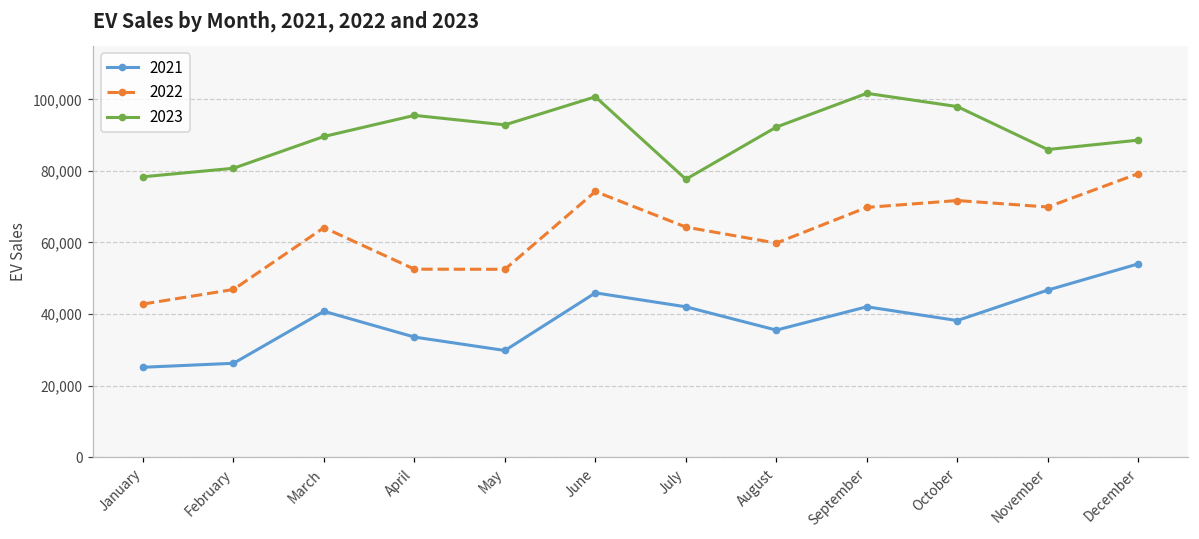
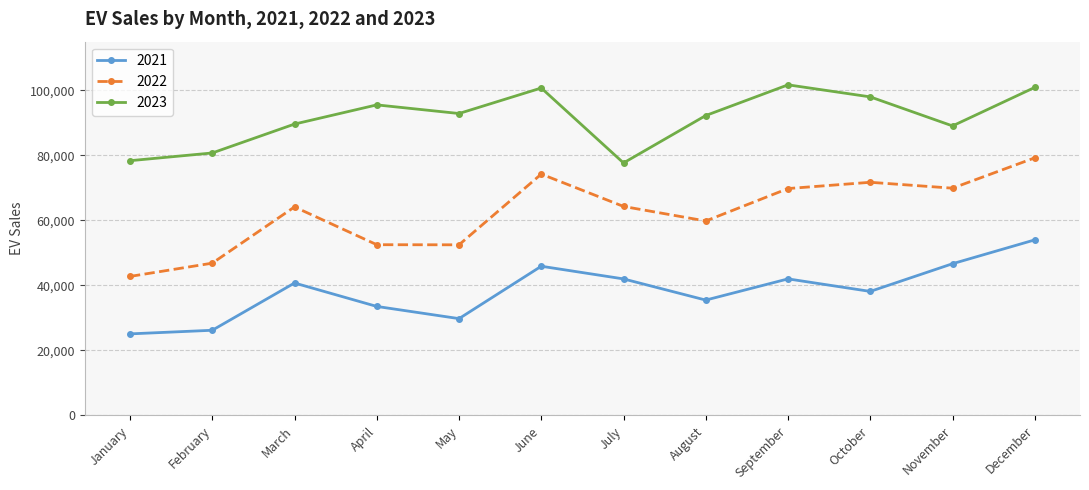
  {
    "2021": {
      "January": "25,000",
      "February": "26,000",
      "March": "41,000",
      "April": "34,000",
      "May": "30,000",
      "June": "46,000",
      "July": "42,000",
      "August": "35,000",
      "September": "42,000",
      "October": "38,000",
      "November": "47,000",
      "December": "54,000"
    },
    "2022": {
      "January": "43,000",
      "February": "47,000",
      "March": "64,000",
      "April": "53,000",
      "May": "53,000",
      "June": "74,000",
      "July": "64,000",
      "August": "60,000",
      "September": "70,000",
      "October": "72,000",
      "November": "70,000",
      "December": "79,000"
    },
    "2023": {
      "January": "78,000",
      "February": "81,000",
      "March": "90,000",
      "April": "96,000",
      "May": "93,000",
      "June": "101,000",
      "July": "78,000",
      "August": "92,000",
      "September": "102,000",
      "October": "98,000",
-     "November": "86,000",
-     "December": "89,000"
+     "November": "89,000",
+     "December": "101,000"
    }
  }
